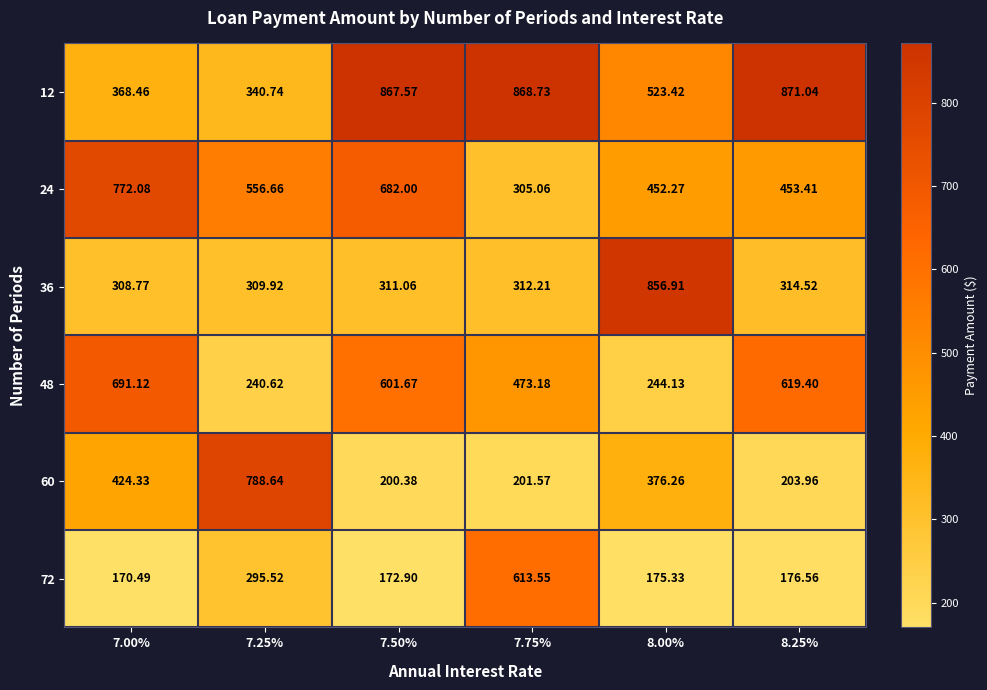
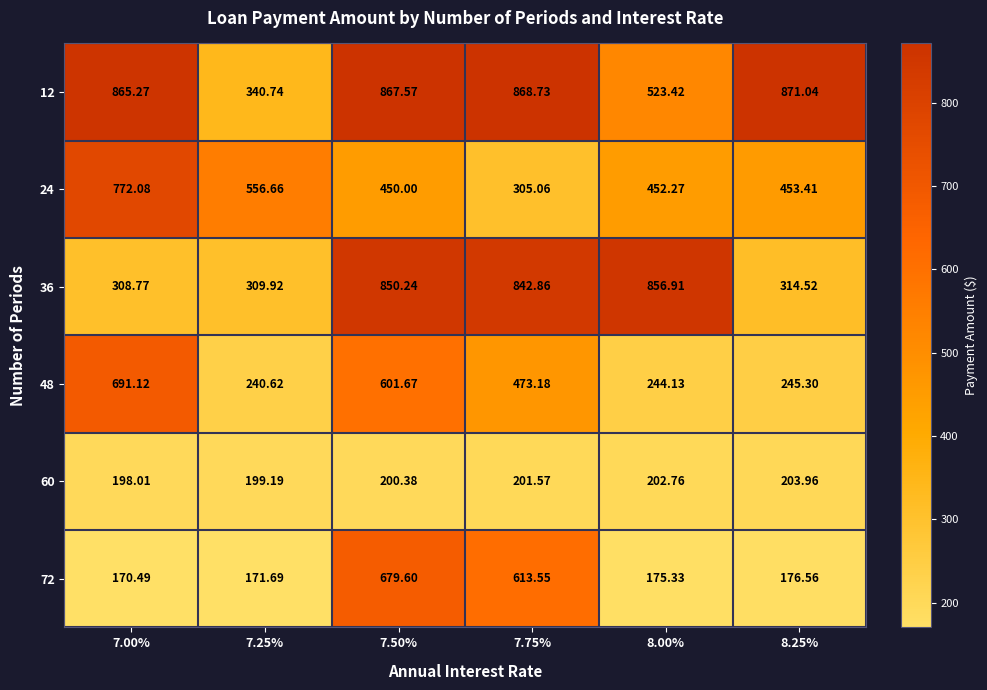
  {
    "12": {
-     "7.00%": 368.46,
+     "7.00%": 865.27,
      "7.25%": 340.74,
      "7.50%": 867.57,
      "7.75%": 868.73,
      "8.00%": 523.42,
      "8.25%": 871.04
    },
    "24": {
      "7.00%": 772.08,
      "7.25%": 556.66,
-     "7.50%": 682.00,
+     "7.50%": 450.00,
      "7.75%": 305.06,
      "8.00%": 452.27,
      "8.25%": 453.41
    },
    "36": {
      "7.00%": 308.77,
      "7.25%": 309.92,
-     "7.50%": 311.06,
-     "7.75%": 312.21,
+     "7.50%": 850.24,
+     "7.75%": 842.86,
      "8.00%": 856.91,
      "8.25%": 314.52
    },
    "48": {
      "7.00%": 691.12,
      "7.25%": 240.62,
      "7.50%": 601.67,
      "7.75%": 473.18,
      "8.00%": 244.13,
-     "8.25%": 619.40
+     "8.25%": 245.30
    },
    "60": {
-     "7.00%": 424.33,
-     "7.25%": 788.64,
+     "7.00%": 198.01,
+     "7.25%": 199.19,
      "7.50%": 200.38,
      "7.75%": 201.57,
-     "8.00%": 376.26,
+     "8.00%": 202.76,
      "8.25%": 203.96
    },
    "72": {
      "7.00%": 170.49,
-     "7.25%": 295.52,
-     "7.50%": 172.90,
+     "7.25%": 171.69,
+     "7.50%": 679.60,
      "7.75%": 613.55,
      "8.00%": 175.33,
      "8.25%": 176.56
    }
  }
